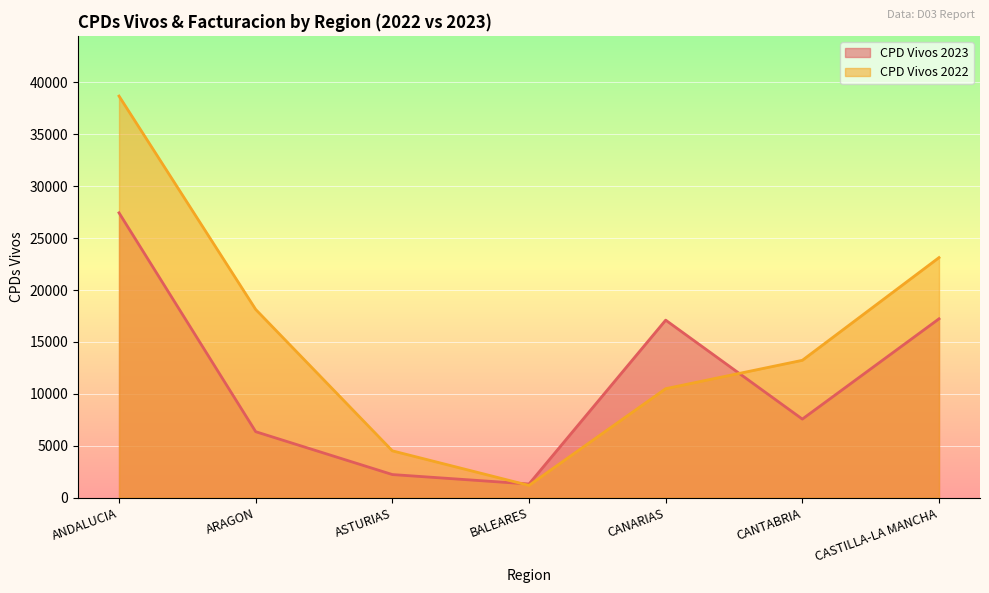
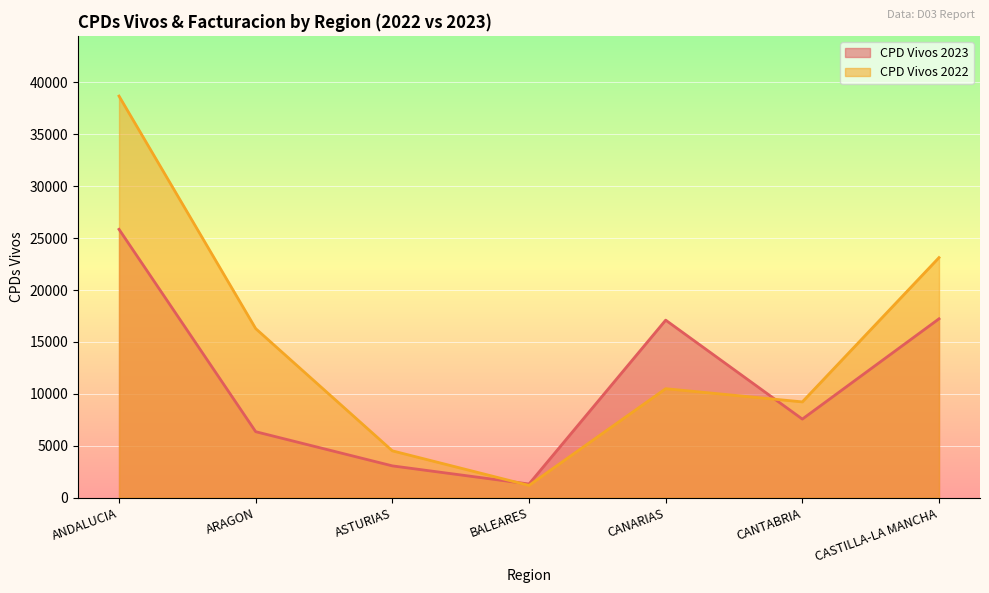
  {
    "CPD Vivos 2023": {
-     "ANDALUCIA": 27400,
+     "ANDALUCIA": 25800,
      "ARAGON": 6400,
-     "ASTURIAS": 2200,
+     "ASTURIAS": 3100,
      "CANARIAS": 17100,
      "CANTABRIA": 7600,
      "CASTILLA-LA MANCHA": 17200
    },
    "CPD Vivos 2022": {
      "ANDALUCIA": 38700,
-     "ARAGON": 18100,
+     "ARAGON": 16300,
      "ASTURIAS": 4500,
      "CANARIAS": 10500,
-     "CANTABRIA": 13200,
+     "CANTABRIA": 9200,
      "CASTILLA-LA MANCHA": 23100
    }
  }
